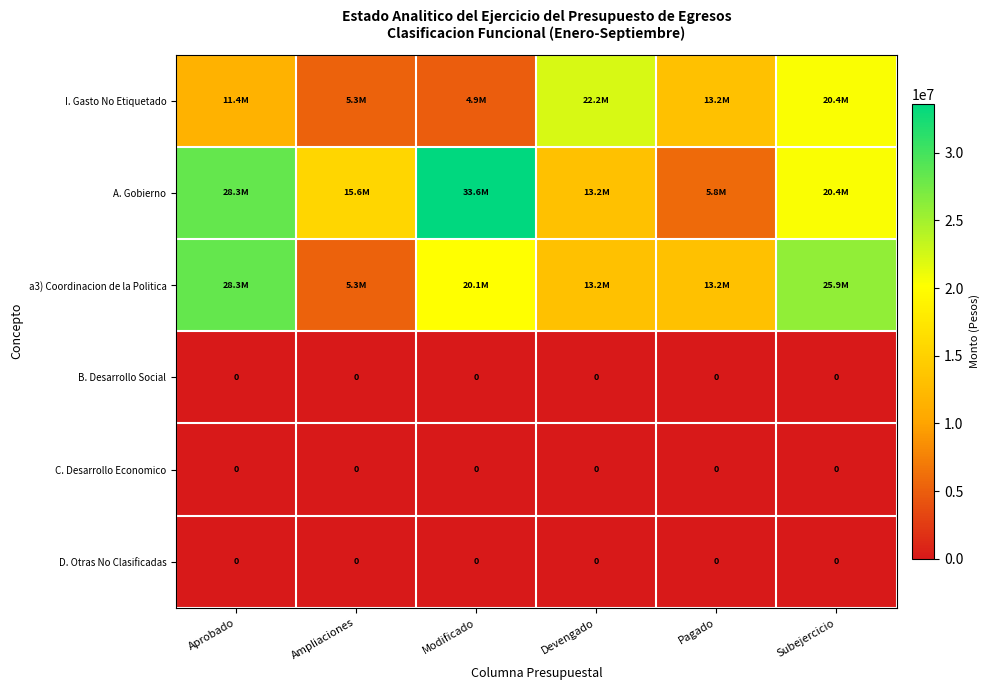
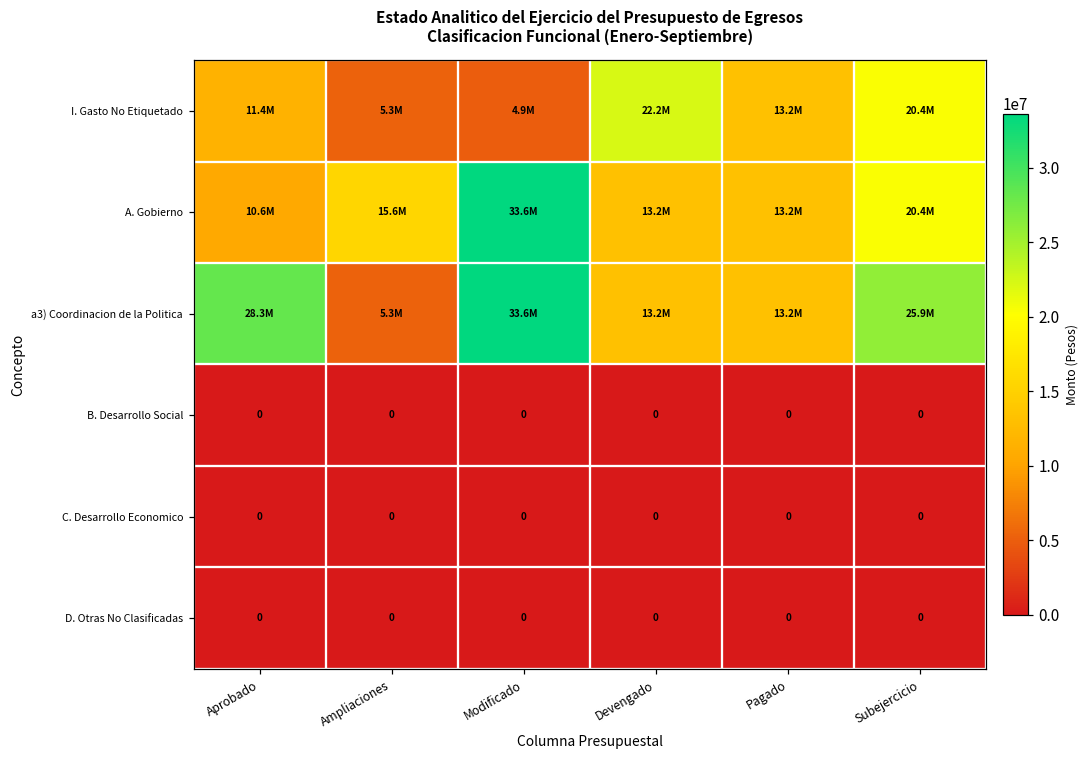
  {
    "I. Gasto No Etiquetado": {
      "Aprobado": "11.4M",
      "Ampliaciones": "5.3M",
      "Modificado": "4.9M",
      "Devengado": "22.2M",
      "Pagado": "13.2M",
      "Subejercicio": "20.4M"
    },
    "A. Gobierno": {
-     "Aprobado": "28.3M",
+     "Aprobado": "10.6M",
      "Ampliaciones": "15.6M",
      "Modificado": "33.6M",
      "Devengado": "13.2M",
-     "Pagado": "5.8M",
+     "Pagado": "13.2M",
      "Subejercicio": "20.4M"
    },
    "a3) Coordinacion de la Politica": {
      "Aprobado": "28.3M",
      "Ampliaciones": "5.3M",
-     "Modificado": "20.1M",
+     "Modificado": "33.6M",
      "Devengado": "13.2M",
      "Pagado": "13.2M",
      "Subejercicio": "25.9M"
    },
    "B. Desarrollo Social": {
      "Aprobado": "0",
      "Ampliaciones": "0",
      "Modificado": "0",
      "Devengado": "0",
      "Pagado": "0",
      "Subejercicio": "0"
    },
    "C. Desarrollo Economico": {
      "Aprobado": "0",
      "Ampliaciones": "0",
      "Modificado": "0",
      "Devengado": "0",
      "Pagado": "0",
      "Subejercicio": "0"
    },
    "D. Otras No Clasificadas": {
      "Aprobado": "0",
      "Ampliaciones": "0",
      "Modificado": "0",
      "Devengado": "0",
      "Pagado": "0",
      "Subejercicio": "0"
    }
  }
